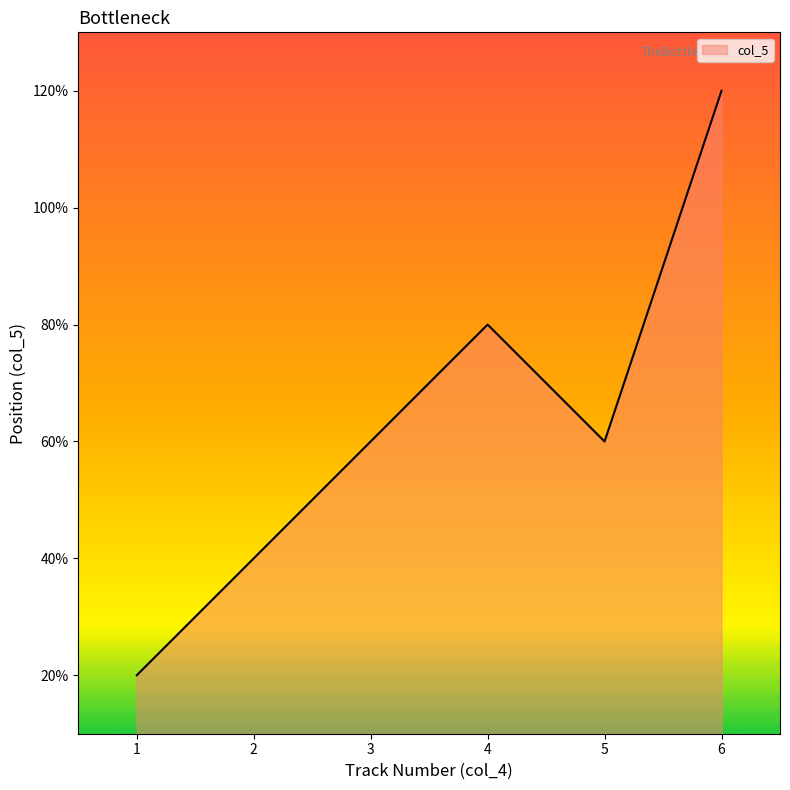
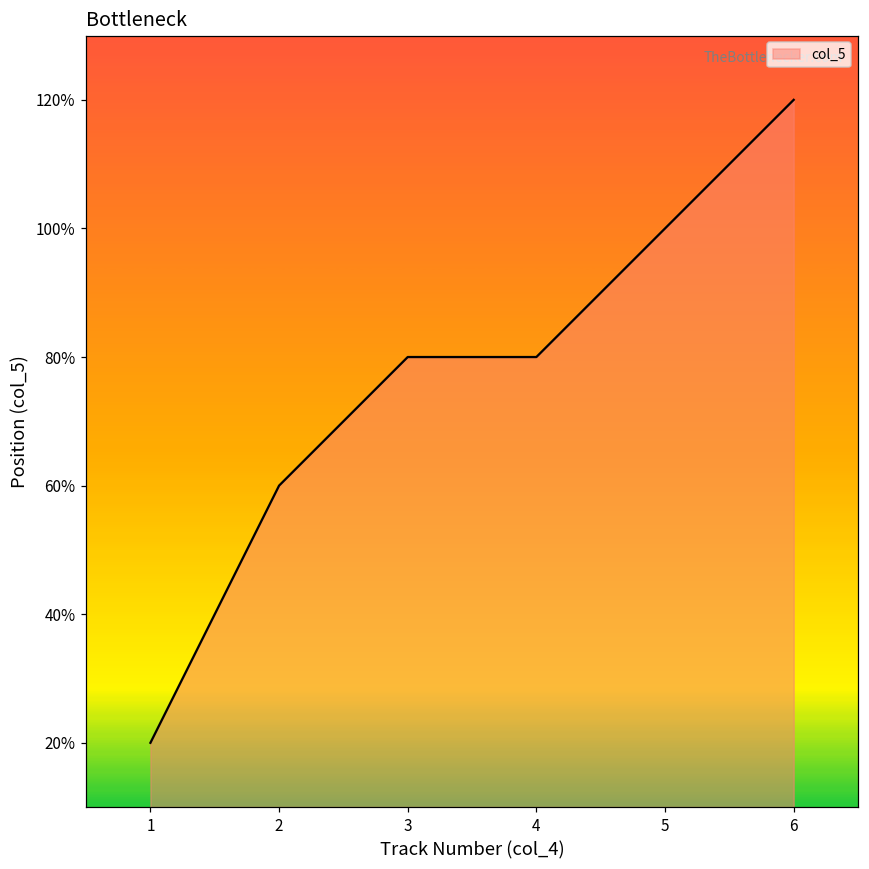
  {
    "1": "20%",
-   "2": "40%",
-   "3": "60%",
+   "2": "60%",
+   "3": "80%",
    "4": "80%",
-   "5": "60%",
+   "5": "100%",
    "6": "120%"
  }
